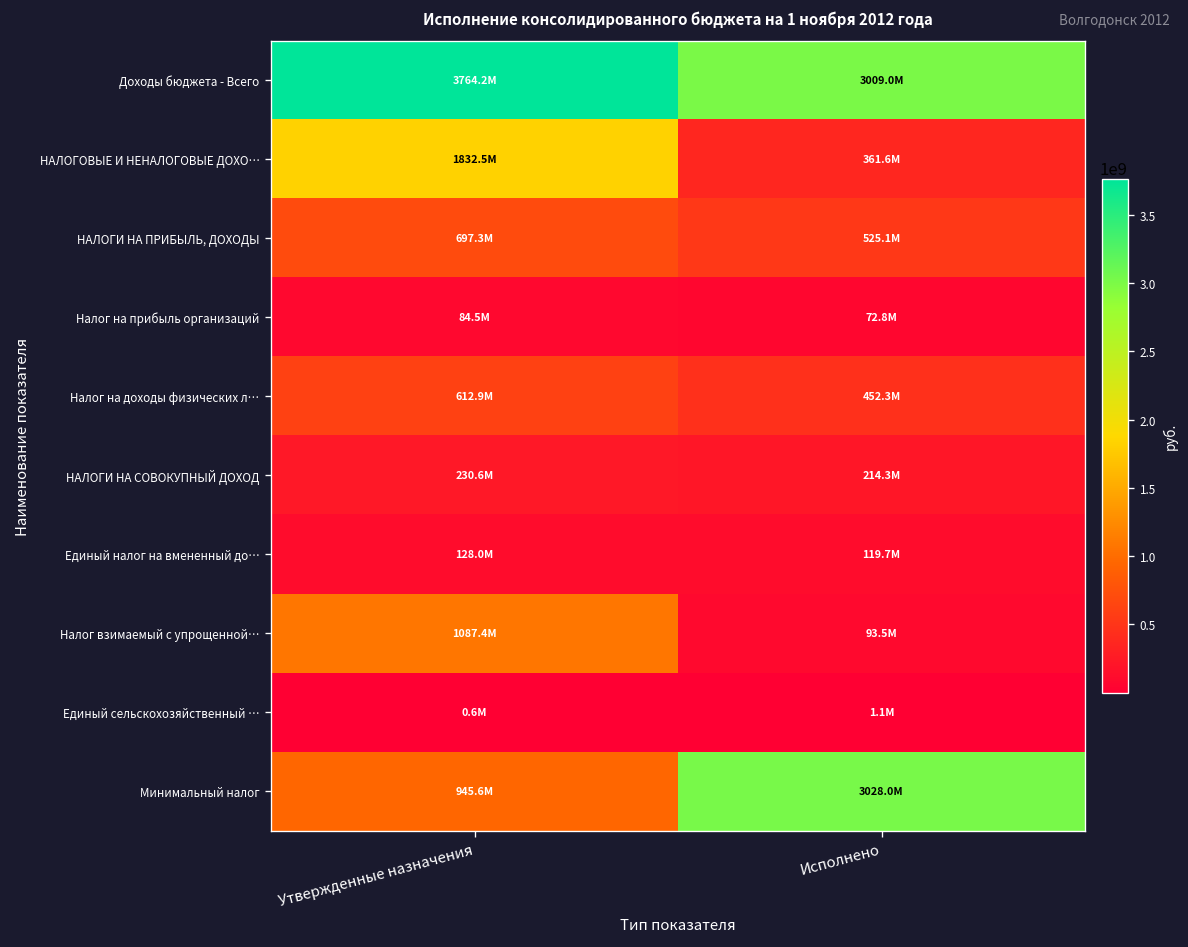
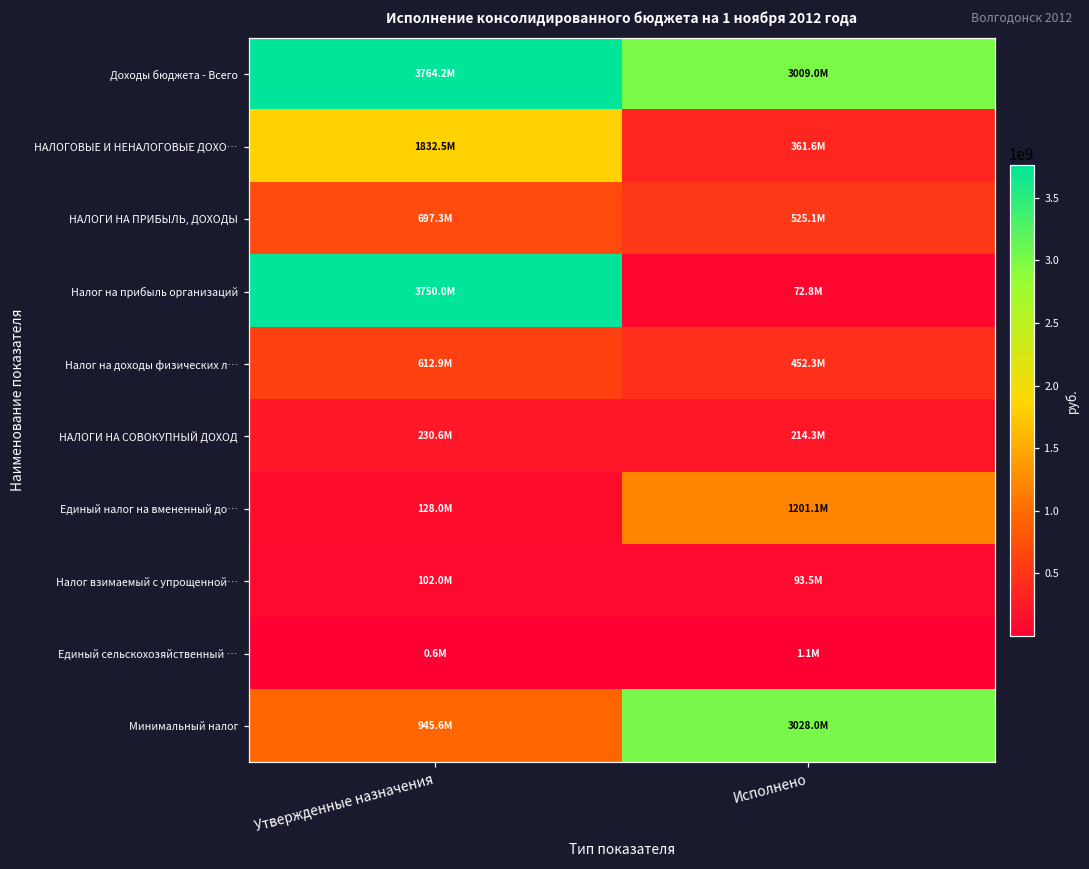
  {
    "Доходы бюджета - Всего": {
      "Утвержденные назначения": "3764.2M",
      "Исполнено": "3009.0M"
    },
    "НАЛОГОВЫЕ И НЕНАЛОГОВЫЕ ДОХО…": {
      "Утвержденные назначения": "1832.5M",
      "Исполнено": "361.6M"
    },
    "НАЛОГИ НА ПРИБЫЛЬ, ДОХОДЫ": {
      "Утвержденные назначения": "697.3M",
      "Исполнено": "525.1M"
    },
    "Налог на прибыль организаций": {
-     "Утвержденные назначения": "84.5M",
+     "Утвержденные назначения": "3750.0M",
      "Исполнено": "72.8M"
    },
    "Налог на доходы физических л…": {
      "Утвержденные назначения": "612.9M",
      "Исполнено": "452.3M"
    },
    "НАЛОГИ НА СОВОКУПНЫЙ ДОХОД": {
      "Утвержденные назначения": "230.6M",
      "Исполнено": "214.3M"
    },
    "Единый налог на вмененный до…": {
      "Утвержденные назначения": "128.0M",
-     "Исполнено": "119.7M"
+     "Исполнено": "1201.1M"
    },
    "Налог взимаемый с упрощенной…": {
-     "Утвержденные назначения": "1087.4M",
+     "Утвержденные назначения": "102.0M",
      "Исполнено": "93.5M"
    },
    "Единый сельскохозяйственный …": {
      "Утвержденные назначения": "0.6M",
      "Исполнено": "1.1M"
    },
    "Минимальный налог": {
      "Утвержденные назначения": "945.6M",
      "Исполнено": "3028.0M"
    }
  }
